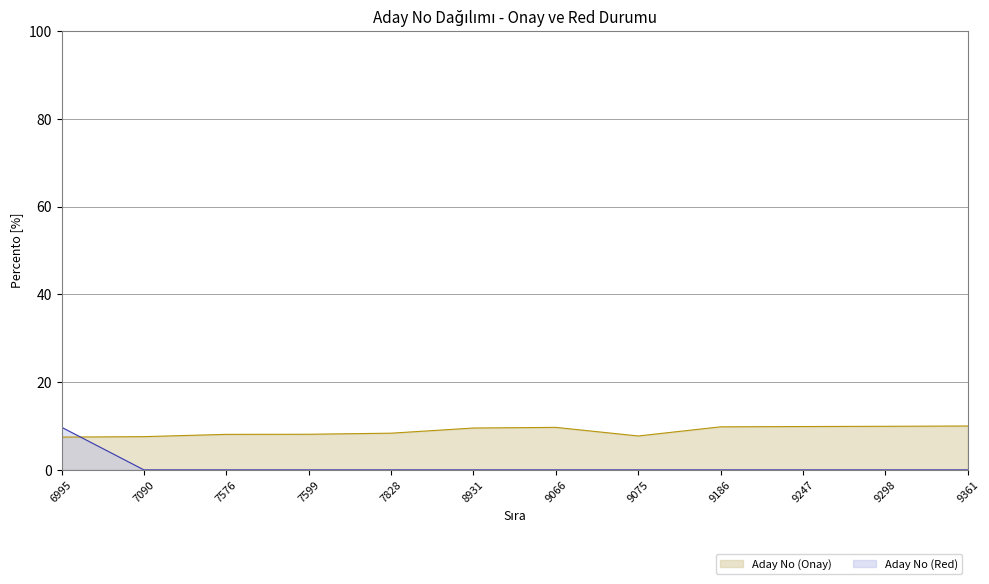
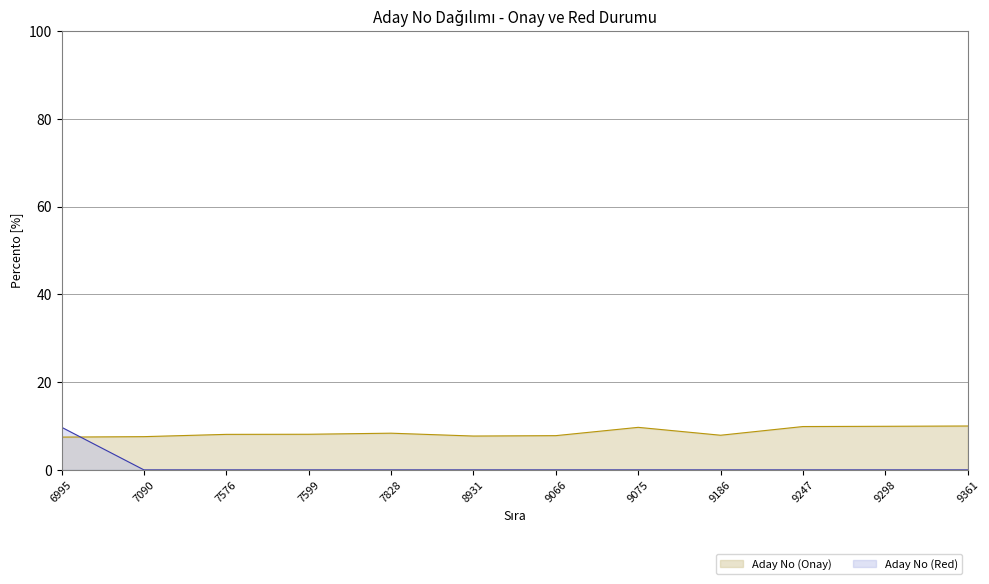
  {
    "Aday No (Onay)": {
      "6995": 7,
      "7090": 8,
      "7576": 8,
      "7599": 8,
      "7828": 8,
-     "8931": 10,
-     "9066": 10,
-     "9075": 8,
-     "9186": 10,
+     "8931": 8,
+     "9066": 8,
+     "9075": 10,
+     "9186": 8,
      "9247": 10,
      "9298": 10,
      "9361": 10
    },
    "Aday No (Red)": {
      "6995": 10,
      "7090": 0,
      "7576": 0,
      "7599": 0,
      "7828": 0,
      "8931": 0,
      "9066": 0,
      "9075": 0,
      "9186": 0,
      "9247": 0,
      "9298": 0,
      "9361": 0
    }
  }
